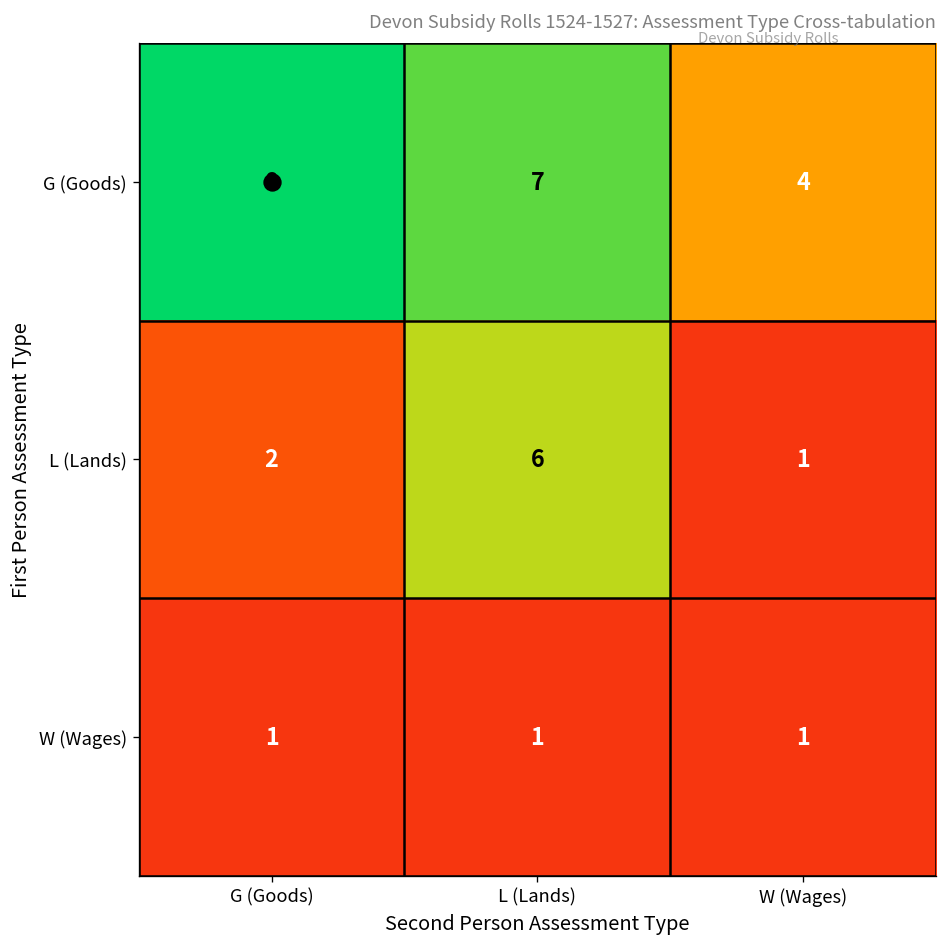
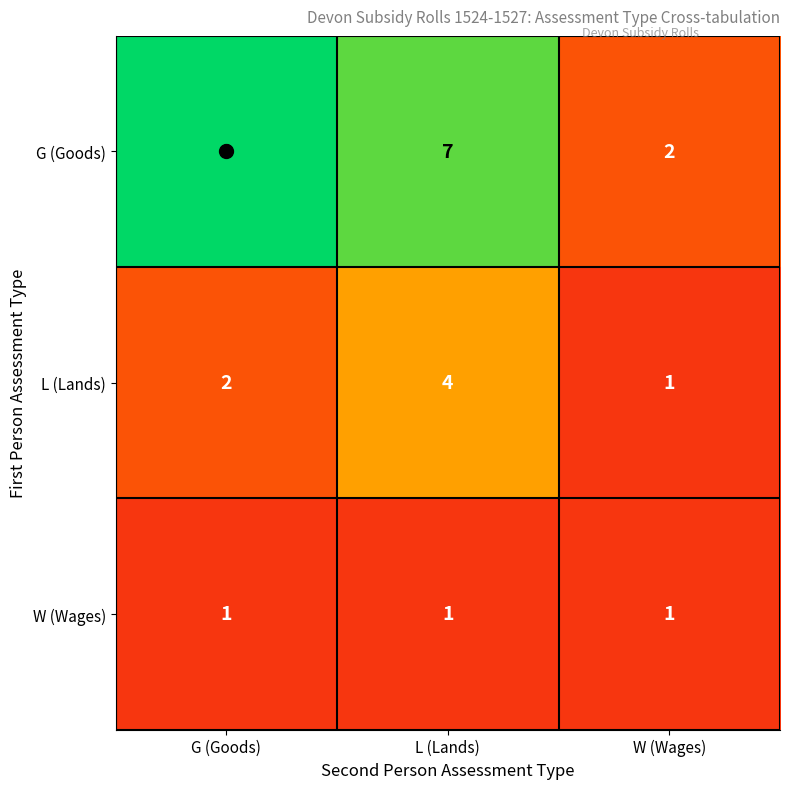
  {
    "G (Goods)": {
      "L (Lands)": 7,
-     "W (Wages)": 4
+     "W (Wages)": 2
    },
    "L (Lands)": {
      "G (Goods)": 2,
-     "L (Lands)": 6,
+     "L (Lands)": 4,
      "W (Wages)": 1
    },
    "W (Wages)": {
      "G (Goods)": 1,
      "L (Lands)": 1,
      "W (Wages)": 1
    }
  }
